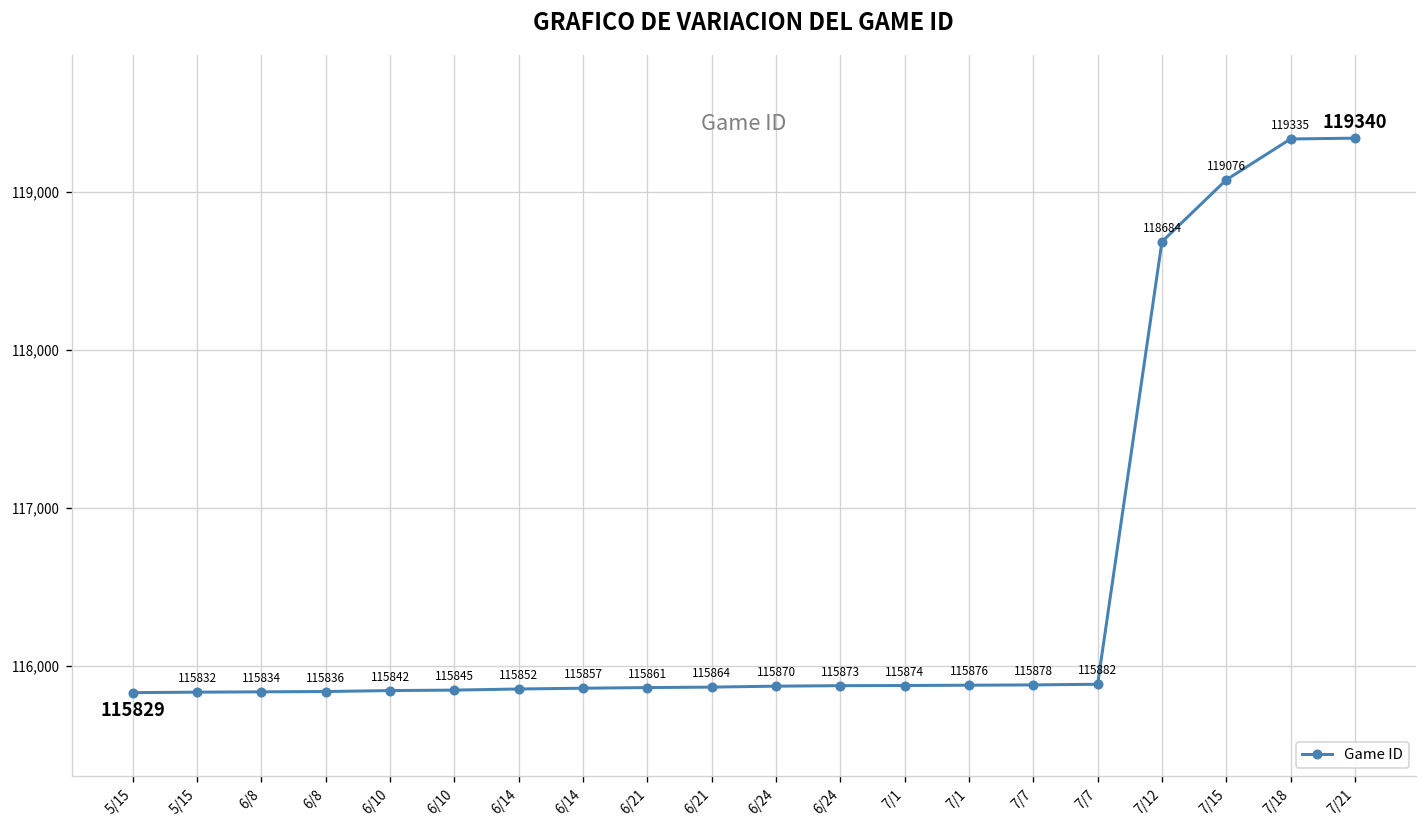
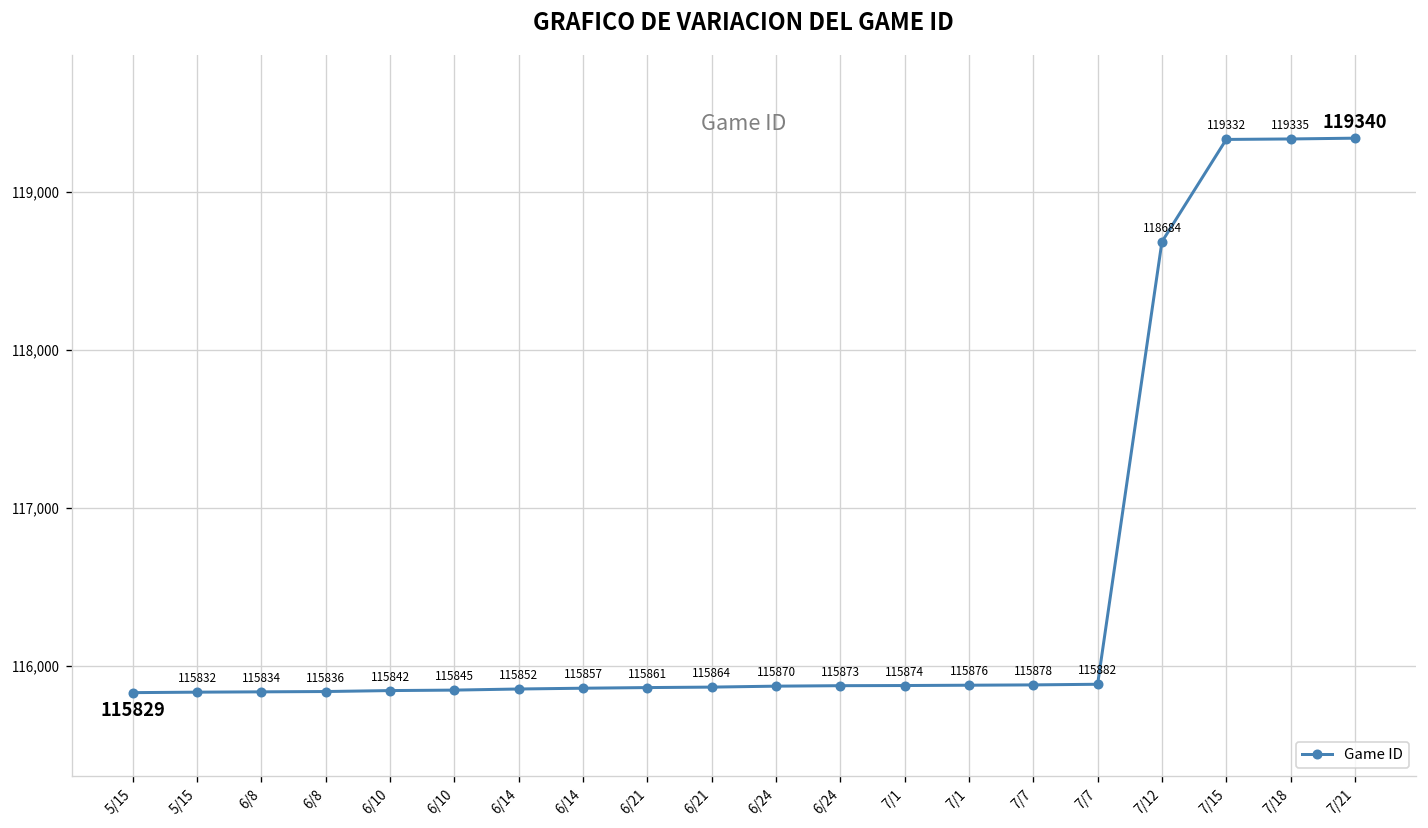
  {
    "7/12": 118684,
-   "7/15": 119076,
+   "7/15": 119332,
    "7/18": 119335,
    "7/21": 119340
  }
